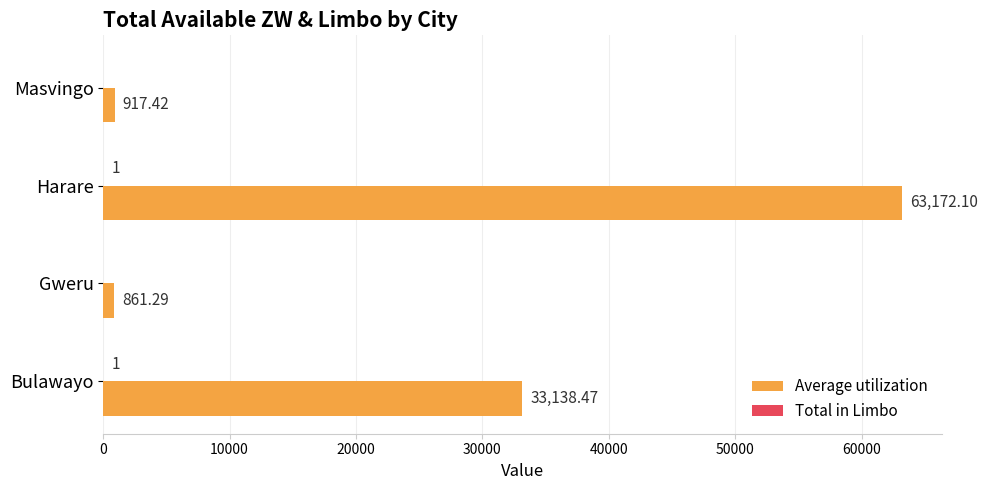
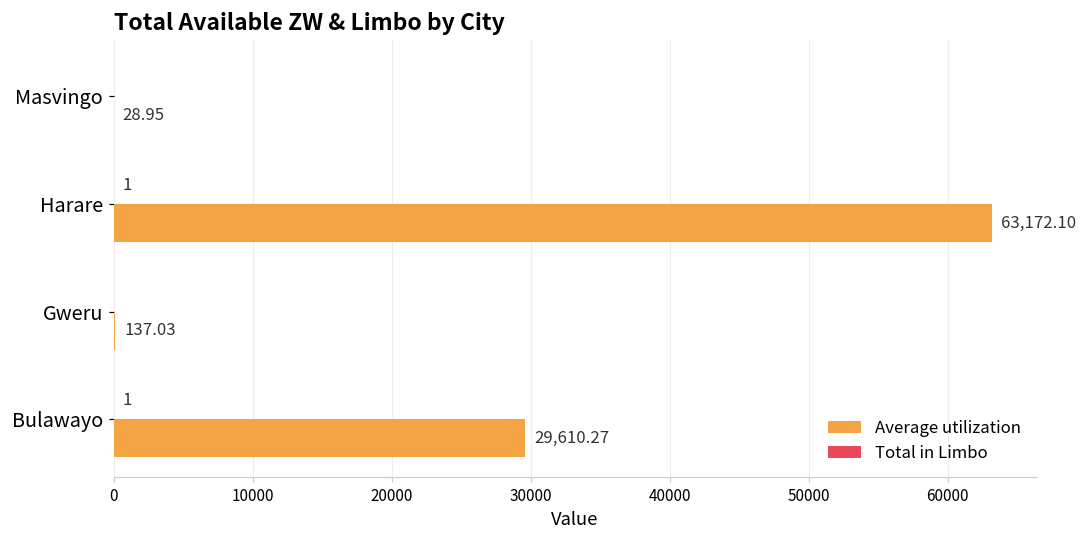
  {
    "Average utilization": {
-     "Masvingo": "917.42",
+     "Masvingo": "28.95",
      "Harare": "63,172.10",
-     "Gweru": "861.29",
-     "Bulawayo": "33,138.47"
+     "Gweru": "137.03",
+     "Bulawayo": "29,610.27"
    },
    "Total in Limbo": {
      "Harare": "1",
      "Bulawayo": "1"
    }
  }
